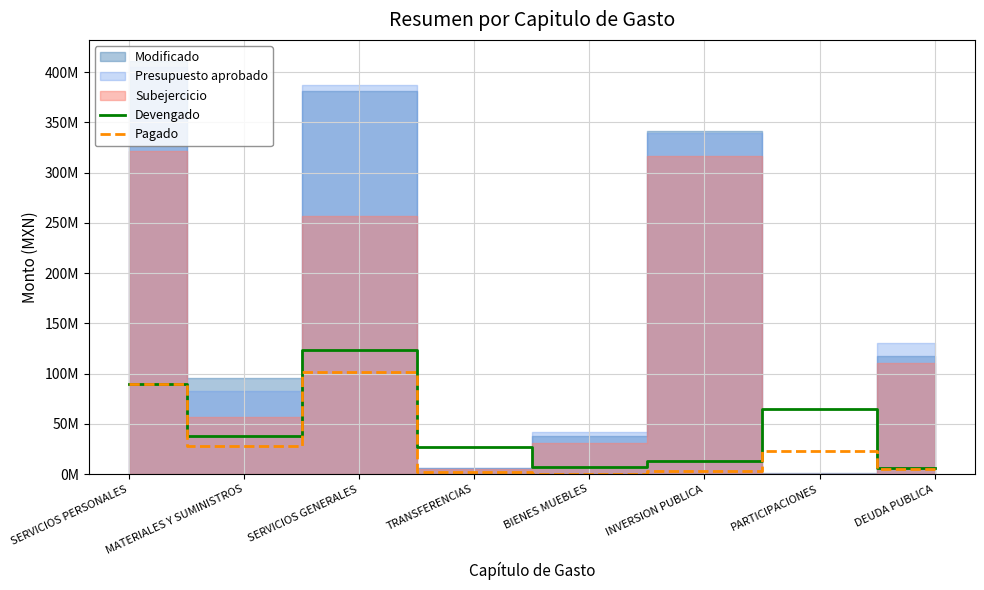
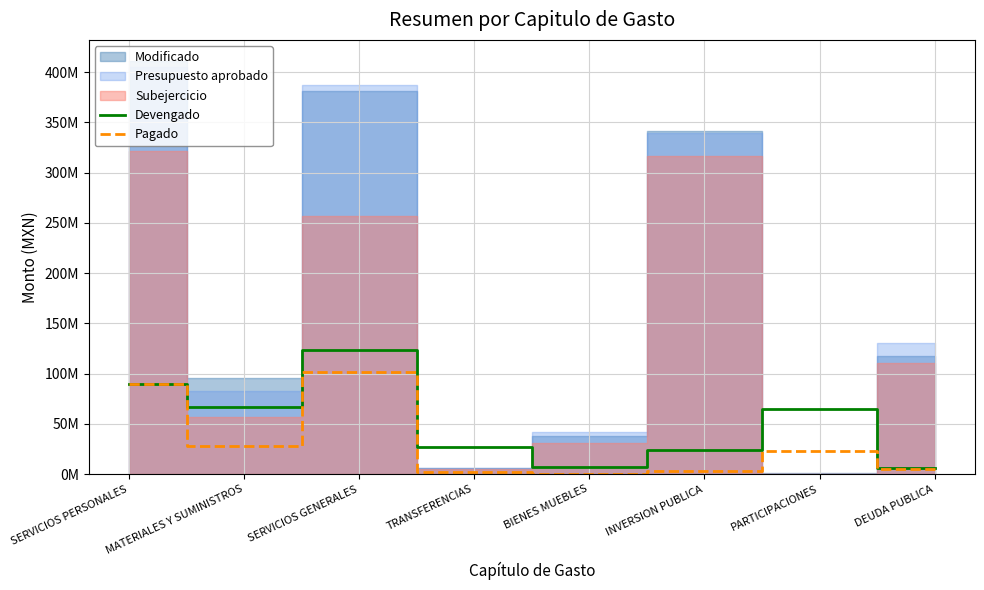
  {
    "Devengado": {
-     "MATERIALES Y SUMINISTROS": 39000000,
+     "MATERIALES Y SUMINISTROS": 67000000,
      "SERVICIOS GENERALES": 124000000,
      "TRANSFERENCIAS": 27000000,
      "BIENES MUEBLES": 7000000,
-     "INVERSION PUBLICA": 13000000,
+     "INVERSION PUBLICA": 24000000,
      "PARTICIPACIONES": 65000000
    },
    "Pagado": {
      "MATERIALES Y SUMINISTROS": 28000000,
      "SERVICIOS GENERALES": 102000000,
      "TRANSFERENCIAS": 2000000,
      "BIENES MUEBLES": 1000000,
      "INVERSION PUBLICA": 4000000,
      "PARTICIPACIONES": 23000000
    }
  }
